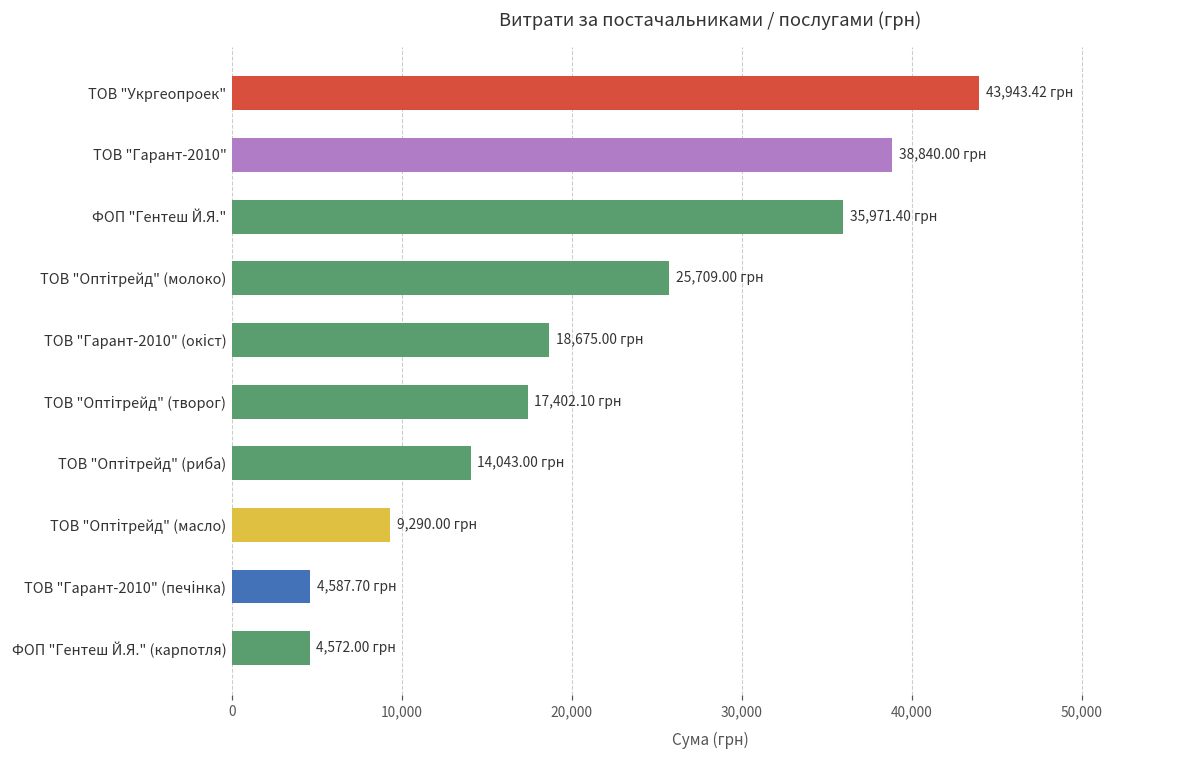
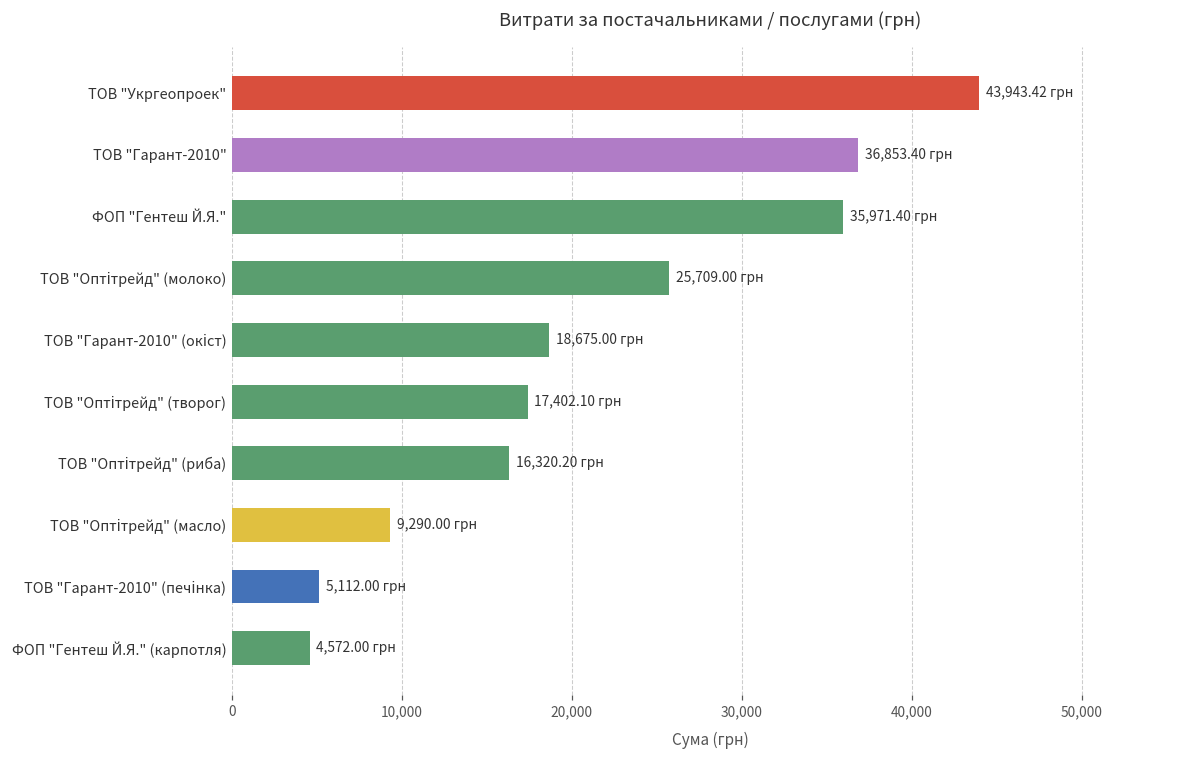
  {
    "ТОВ \"Укргеопроек\"": "43,943.42",
-   "ТОВ \"Гарант-2010\"": "38,840.00",
+   "ТОВ \"Гарант-2010\"": "36,853.40",
    "ФОП \"Гентеш Й.Я.\"": "35,971.40",
    "ТОВ \"Оптітрейд\" (молоко)": "25,709.00",
    "ТОВ \"Гарант-2010\" (окіст)": "18,675.00",
    "ТОВ \"Оптітрейд\" (творог)": "17,402.10",
-   "ТОВ \"Оптітрейд\" (риба)": "14,043.00",
+   "ТОВ \"Оптітрейд\" (риба)": "16,320.20",
    "ТОВ \"Оптітрейд\" (масло)": "9,290.00",
-   "ТОВ \"Гарант-2010\" (печінка)": "4,587.70",
+   "ТОВ \"Гарант-2010\" (печінка)": "5,112.00",
    "ФОП \"Гентеш Й.Я.\" (карпотля)": "4,572.00"
  }
